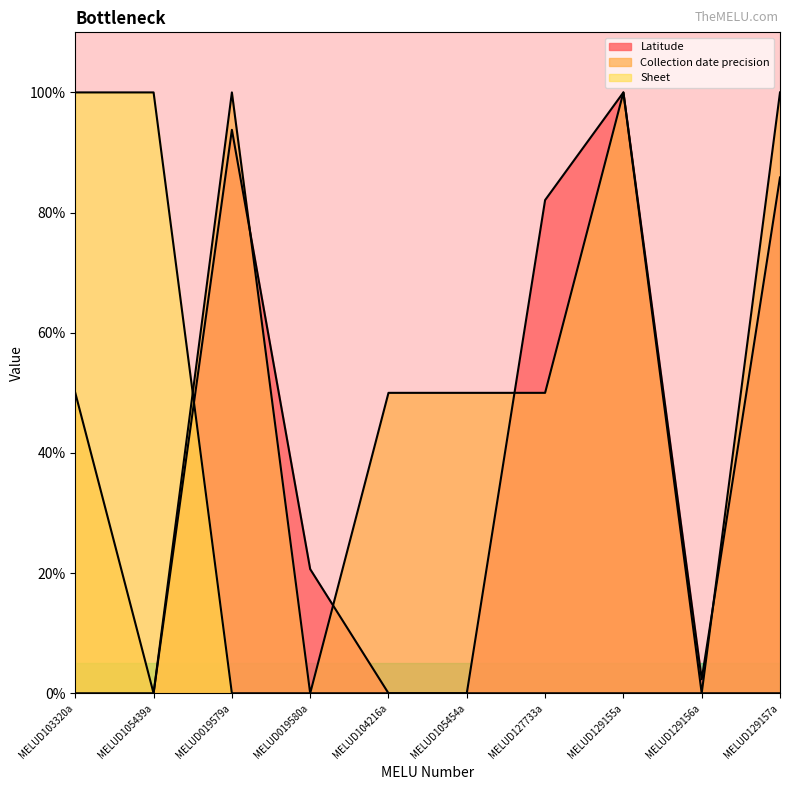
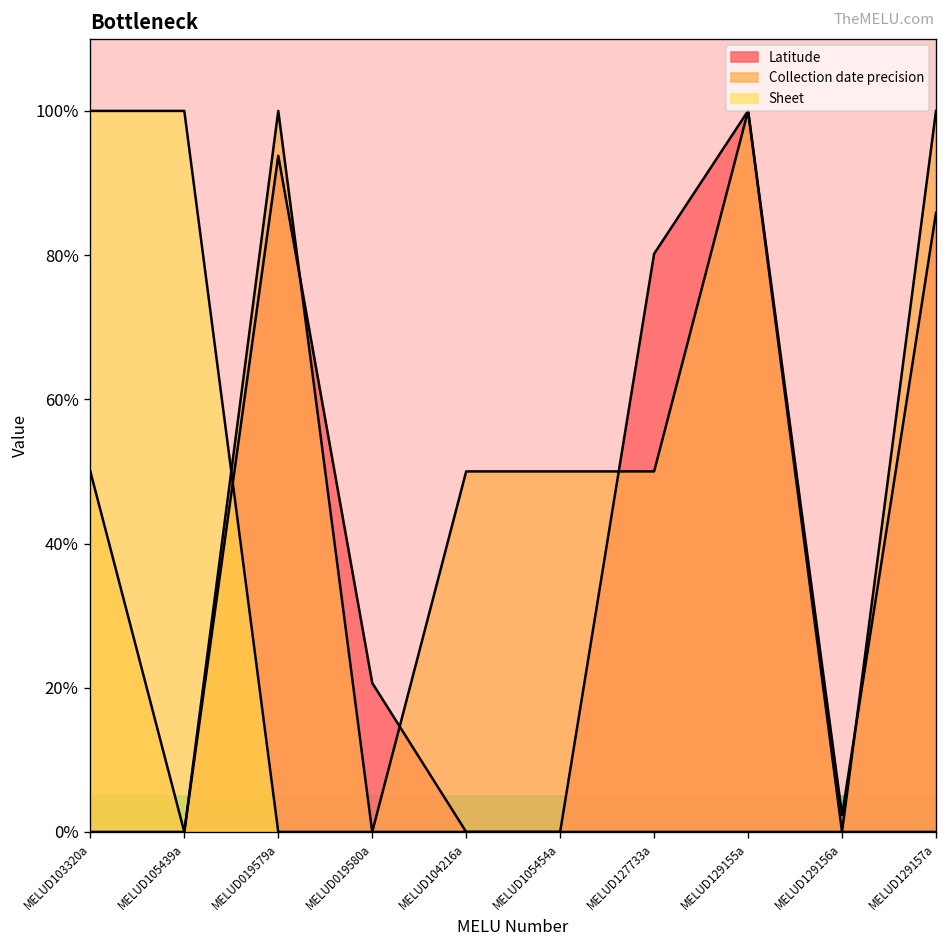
  {
    "Latitude": {
      "MELUD103320a": "0%",
      "MELUD019579a": "94%",
      "MELUD019580a": "21%",
-     "MELUD127733a": "82%",
+     "MELUD127733a": "80%",
      "MELUD129156a": "2%",
      "MELUD129157a": "86%"
    }
  }
